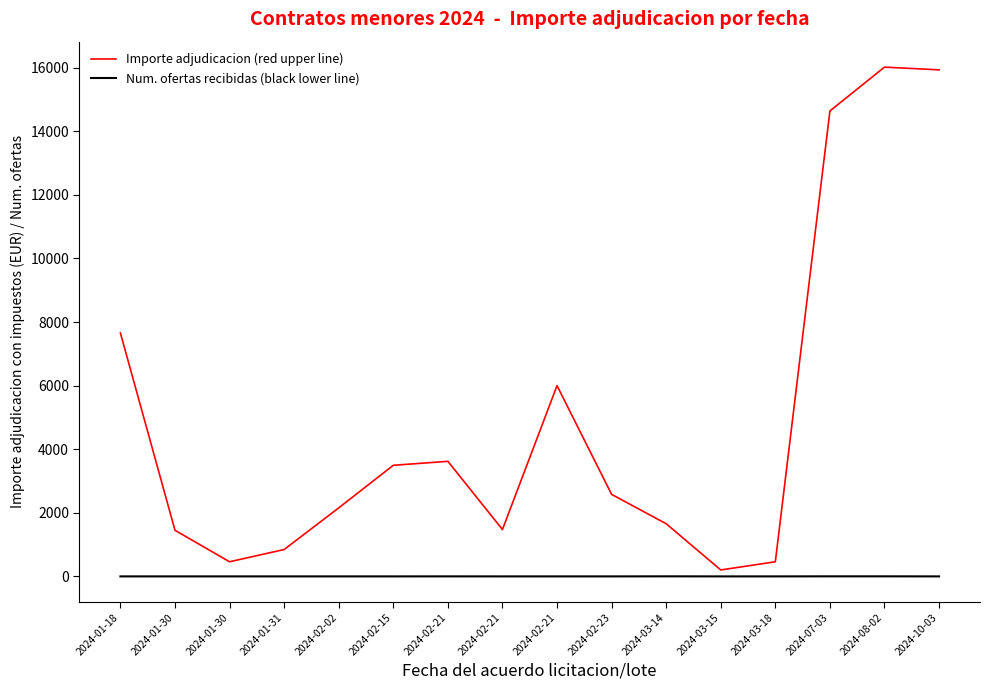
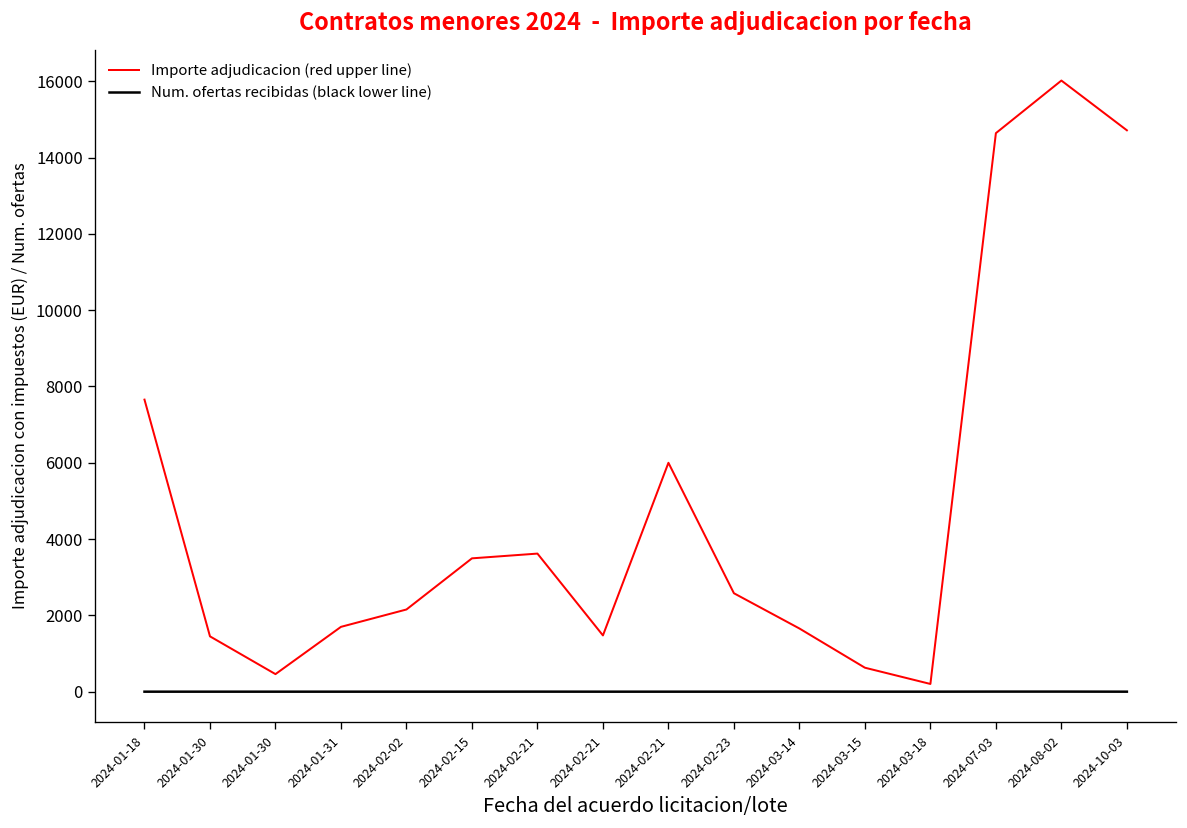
  {
    "Importe adjudicacion (red upper line)": {
      "2024-01-18": 7700,
-     "2024-01-31": 800,
+     "2024-01-31": 1700,
      "2024-02-02": 2200,
      "2024-02-15": 3500,
      "2024-02-23": 2600,
      "2024-03-14": 1700,
-     "2024-03-15": 200,
-     "2024-03-18": 500,
+     "2024-03-15": 600,
+     "2024-03-18": 200,
      "2024-07-03": 14600,
      "2024-08-02": 16000,
-     "2024-10-03": 15900
+     "2024-10-03": 14700
    },
    "Num. ofertas recibidas (black lower line)": {
      "2024-01-18": 0,
      "2024-01-31": 0,
      "2024-02-02": 0,
      "2024-02-15": 0,
      "2024-02-23": 0,
      "2024-03-14": 0,
      "2024-03-15": 0,
      "2024-03-18": 0,
      "2024-07-03": 0,
      "2024-08-02": 0,
      "2024-10-03": 0
    }
  }
